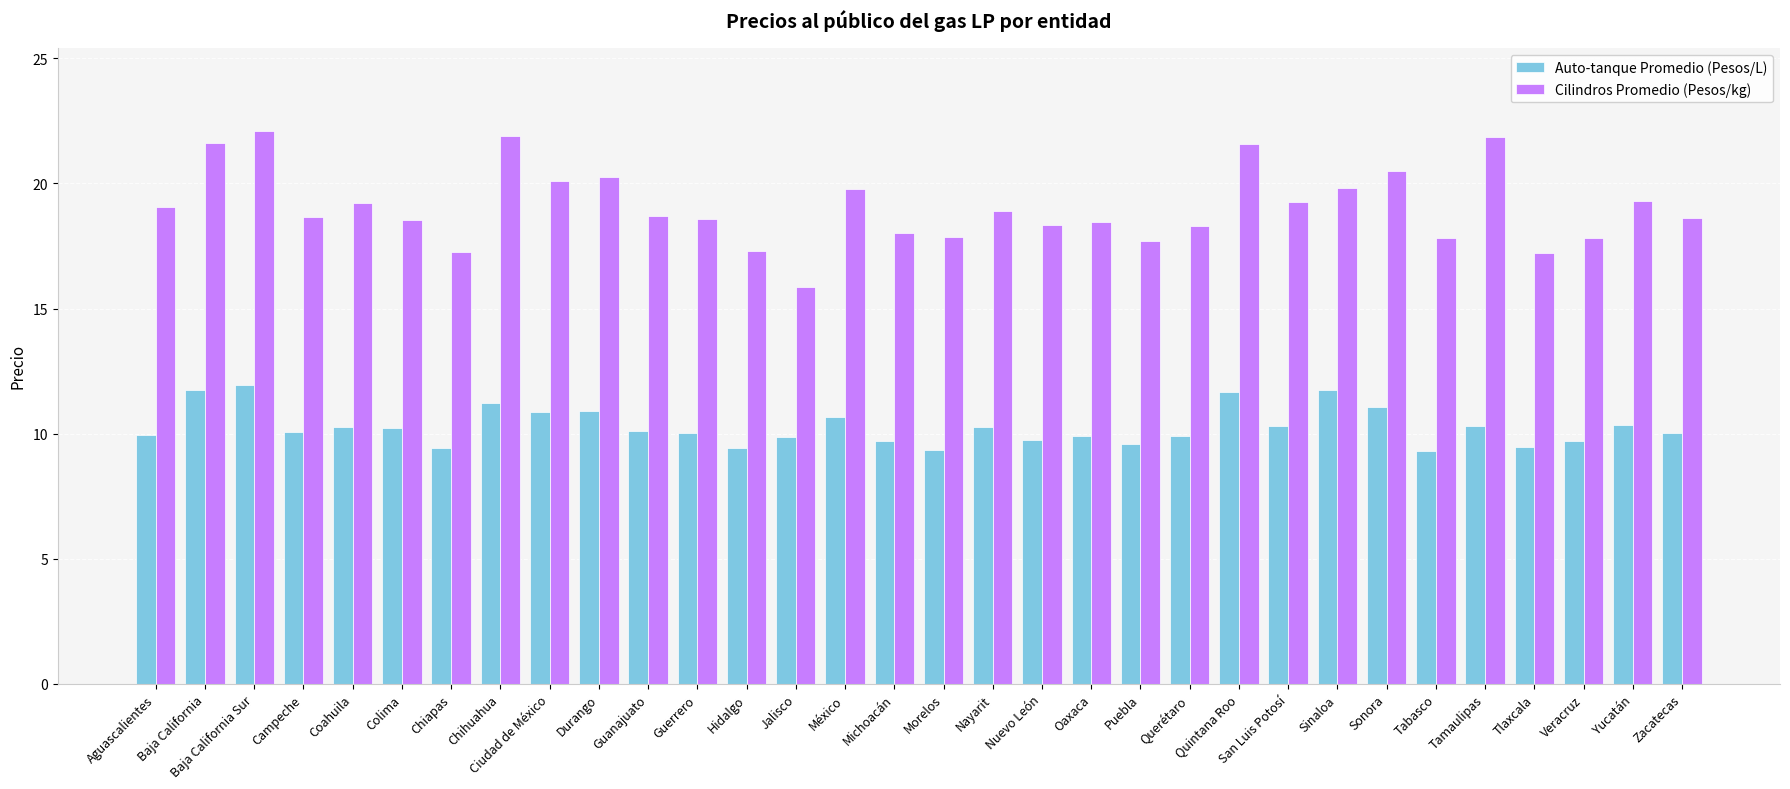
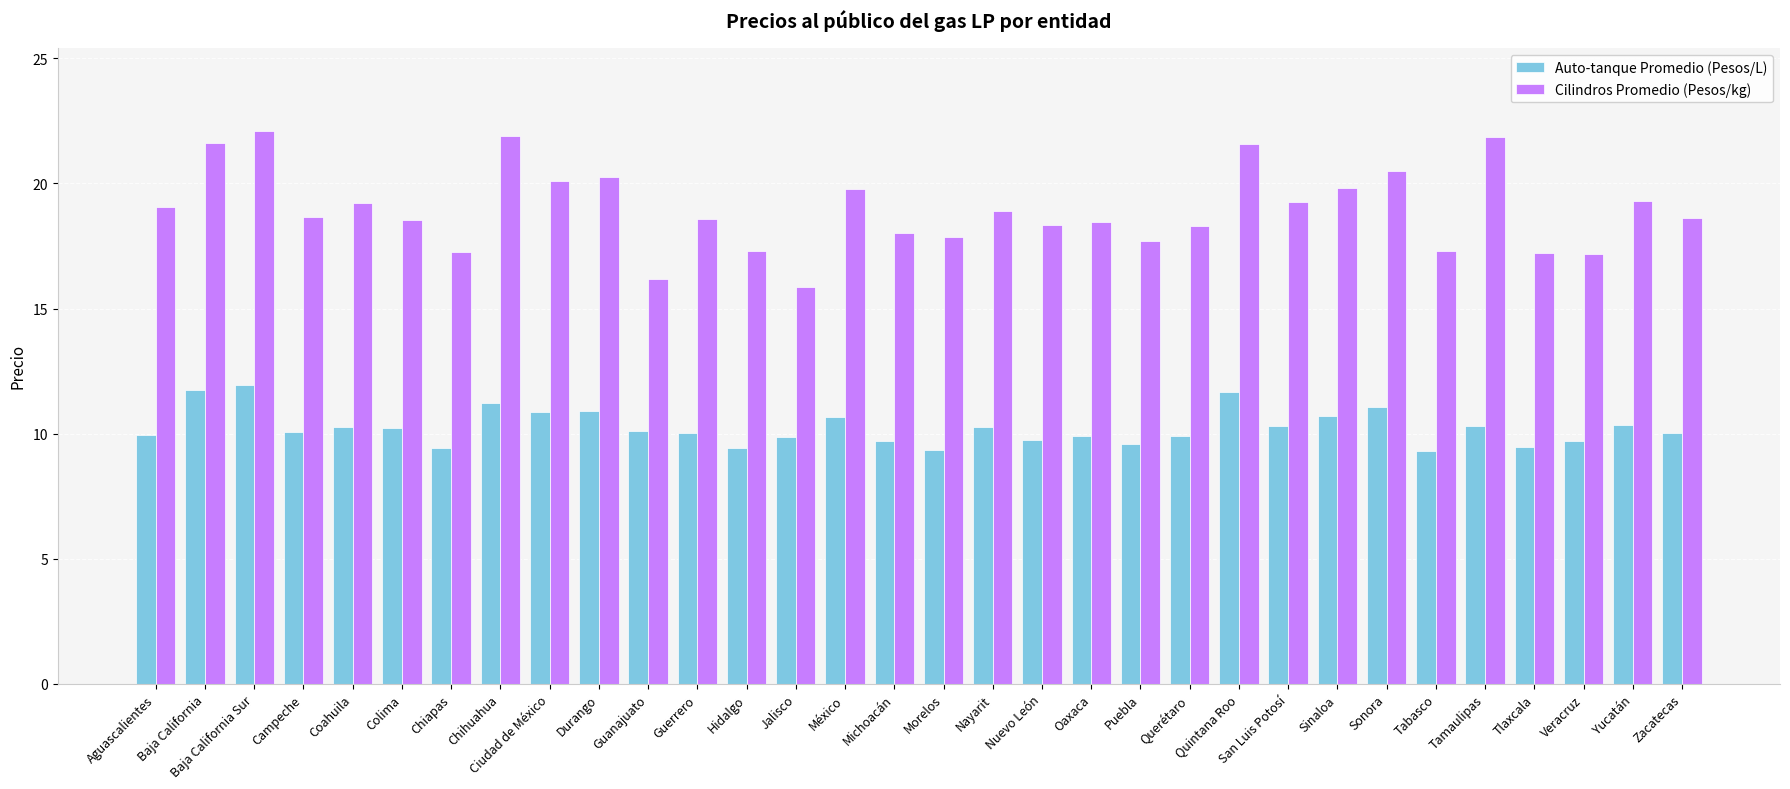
  {
    "Auto-tanque Promedio (Pesos/L)": {
      "Aguascalientes": 9.9,
      "Baja California": 11.7,
      "Baja California Sur": 11.9,
      "Campeche": 10.1,
      "Coahuila": 10.3,
      "Colima": 10.2,
      "Chiapas": 9.4,
      "Chihuahua": 11.2,
      "Ciudad de México": 10.9,
      "Durango": 10.9,
      "Guanajuato": 10.1,
      "Guerrero": 10.0,
      "Hidalgo": 9.4,
      "Jalisco": 9.9,
      "México": 10.7,
      "Michoacán": 9.7,
      "Morelos": 9.3,
      "Nayarit": 10.3,
      "Nuevo León": 9.7,
      "Oaxaca": 9.9,
      "Puebla": 9.6,
      "Querétaro": 9.9,
      "Quintana Roo": 11.7,
      "San Luis Potosí": 10.3,
-     "Sinaloa": 11.7,
+     "Sinaloa": 10.7,
      "Sonora": 11.0,
      "Tabasco": 9.3,
      "Tamaulipas": 10.3,
      "Tlaxcala": 9.5,
      "Veracruz": 9.7,
      "Yucatán": 10.4,
      "Zacatecas": 10.0
    },
    "Cilindros Promedio (Pesos/kg)": {
      "Aguascalientes": 19.1,
      "Baja California": 21.6,
      "Baja California Sur": 22.1,
      "Campeche": 18.7,
      "Coahuila": 19.2,
      "Colima": 18.5,
      "Chiapas": 17.2,
      "Chihuahua": 21.9,
      "Ciudad de México": 20.1,
      "Durango": 20.3,
-     "Guanajuato": 18.7,
+     "Guanajuato": 16.2,
      "Guerrero": 18.6,
      "Hidalgo": 17.3,
      "Jalisco": 15.9,
      "México": 19.8,
      "Michoacán": 18.0,
      "Morelos": 17.9,
      "Nayarit": 18.9,
      "Nuevo León": 18.3,
      "Oaxaca": 18.5,
      "Puebla": 17.7,
      "Querétaro": 18.3,
      "Quintana Roo": 21.6,
      "San Luis Potosí": 19.3,
      "Sinaloa": 19.8,
      "Sonora": 20.5,
-     "Tabasco": 17.8,
+     "Tabasco": 17.3,
      "Tamaulipas": 21.9,
      "Tlaxcala": 17.2,
-     "Veracruz": 17.8,
+     "Veracruz": 17.2,
      "Yucatán": 19.3,
      "Zacatecas": 18.6
    }
  }
